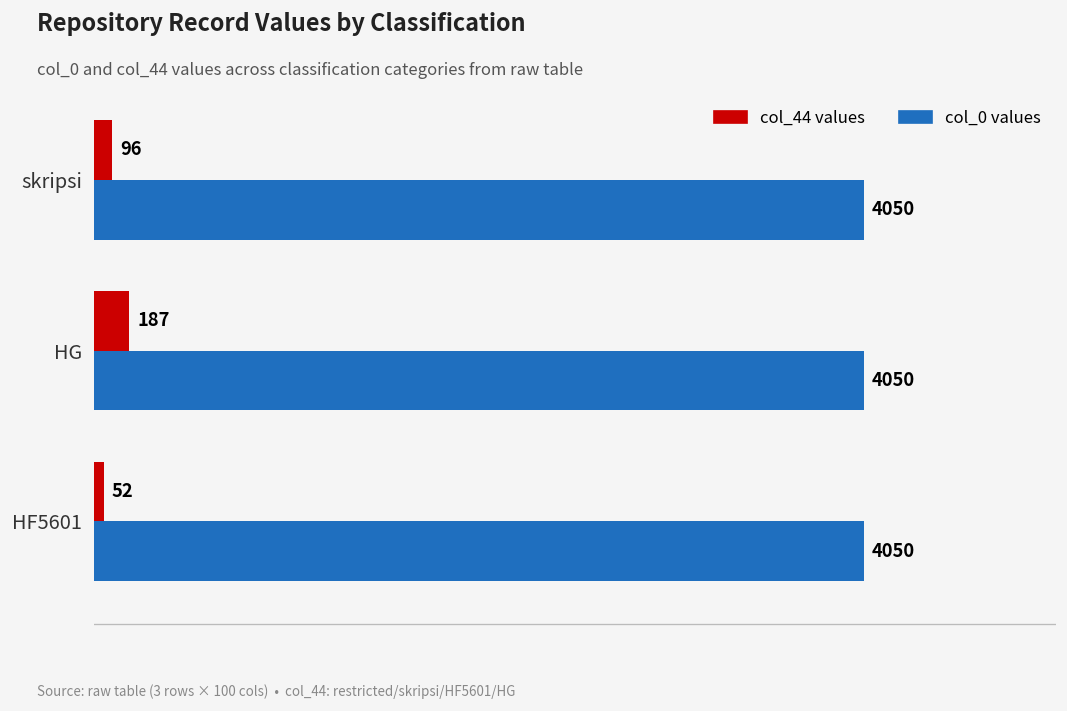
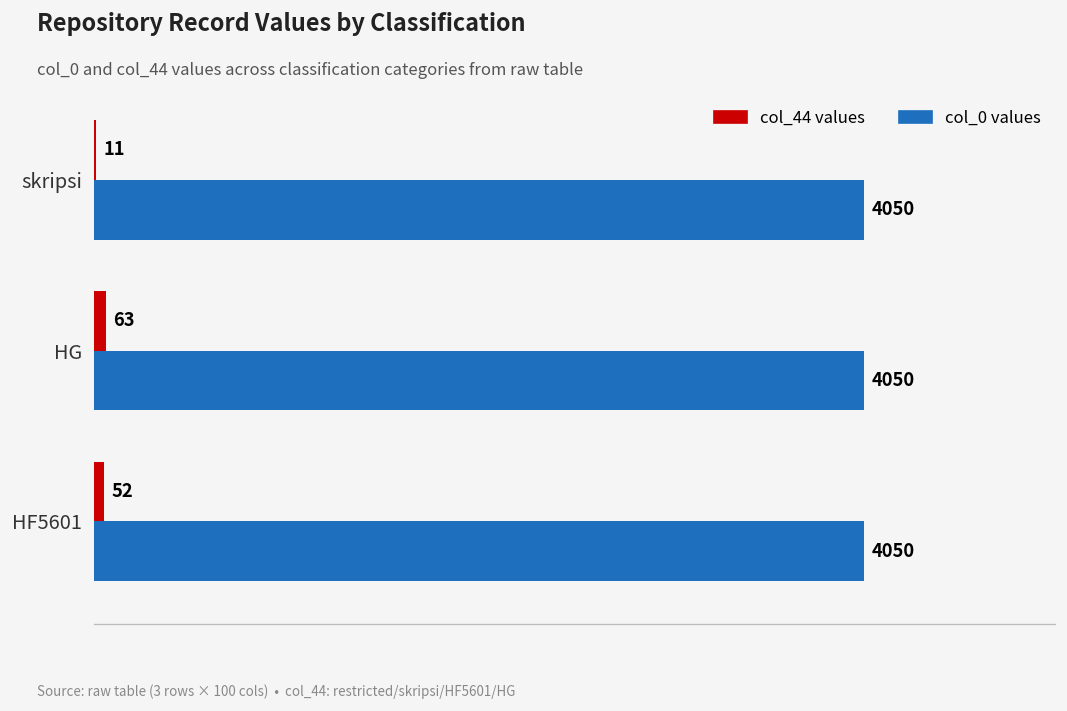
  {
    "col_44 values": {
-     "skripsi": 96,
-     "HG": 187,
+     "skripsi": 11,
+     "HG": 63,
      "HF5601": 52
    },
    "col_0 values": {
      "skripsi": 4050,
      "HG": 4050,
      "HF5601": 4050
    }
  }
